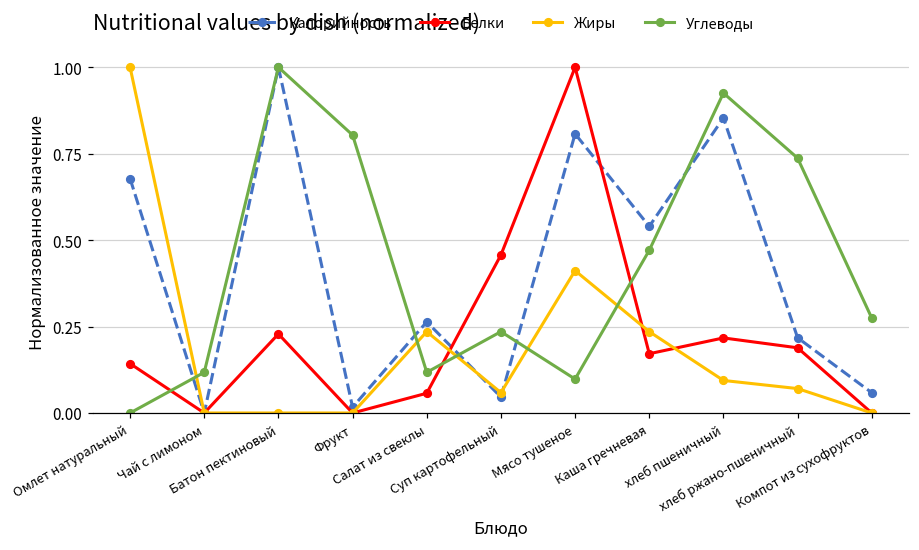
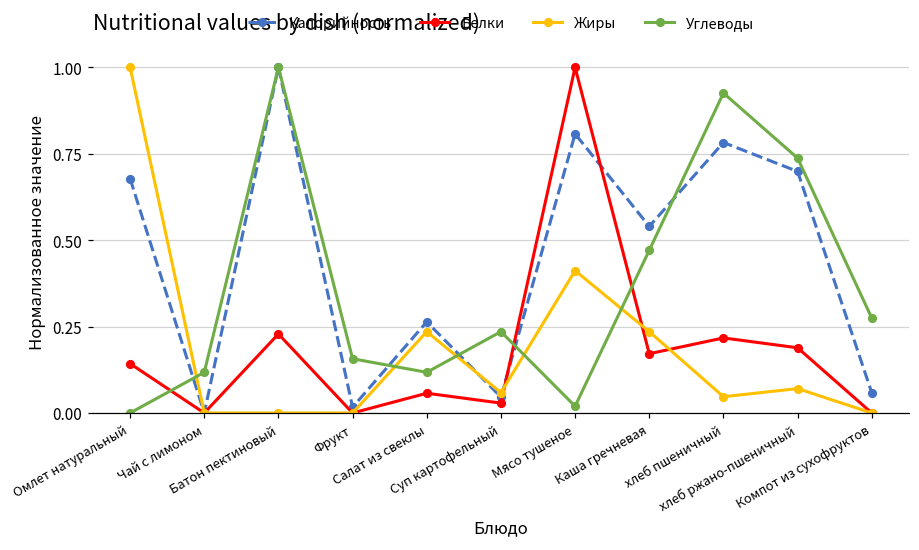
  {
    "Калорийность": {
      "Омлет натуральный": 0.68,
      "Фрукт": 0.02,
      "Салат из свеклы": 0.26,
      "Суп картофельный": 0.05,
      "Мясо тушеное": 0.81,
      "Каша гречневая": 0.54,
-     "хлеб пшеничный": 0.85,
-     "хлеб ржано-пшеничный": 0.22,
+     "хлеб пшеничный": 0.78,
+     "хлеб ржано-пшеничный": 0.70,
      "Компот из сухофруктов": 0.06
    },
    "Белки": {
      "Омлет натуральный": 0.14,
      "Батон пектиновый": 0.23,
      "Салат из свеклы": 0.06,
-     "Суп картофельный": 0.46,
+     "Суп картофельный": 0.03,
      "Мясо тушеное": 1.00,
      "Каша гречневая": 0.17,
      "хлеб пшеничный": 0.22,
      "хлеб ржано-пшеничный": 0.19
    },
    "Жиры": {
      "Омлет натуральный": 1.00,
      "Батон пектиновый": 0.00,
      "Салат из свеклы": 0.24,
      "Суп картофельный": 0.06,
      "Мясо тушеное": 0.41,
      "Каша гречневая": 0.24,
-     "хлеб пшеничный": 0.09,
+     "хлеб пшеничный": 0.05,
      "хлеб ржано-пшеничный": 0.07
    },
    "Углеводы": {
      "Омлет натуральный": 0.00,
      "Чай с лимоном": 0.12,
-     "Фрукт": 0.80,
+     "Фрукт": 0.16,
      "Салат из свеклы": 0.12,
      "Суп картофельный": 0.24,
-     "Мясо тушеное": 0.10,
+     "Мясо тушеное": 0.02,
      "Каша гречневая": 0.47,
      "хлеб пшеничный": 0.93,
      "хлеб ржано-пшеничный": 0.74,
      "Компот из сухофруктов": 0.27
    }
  }
